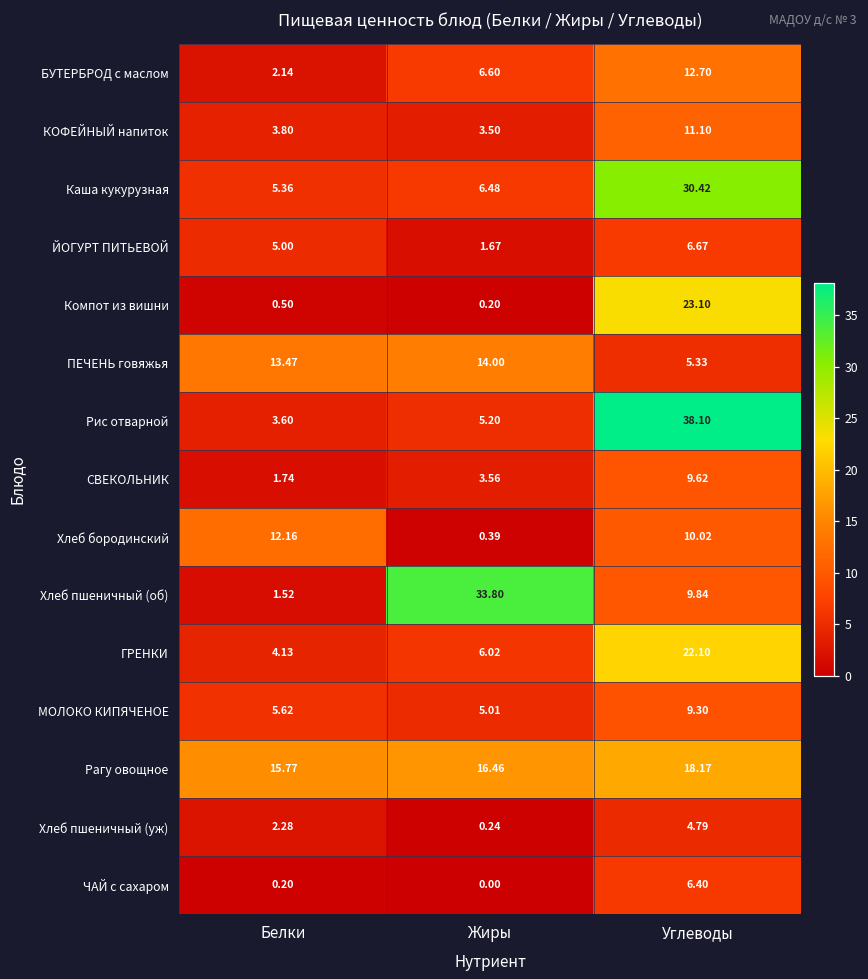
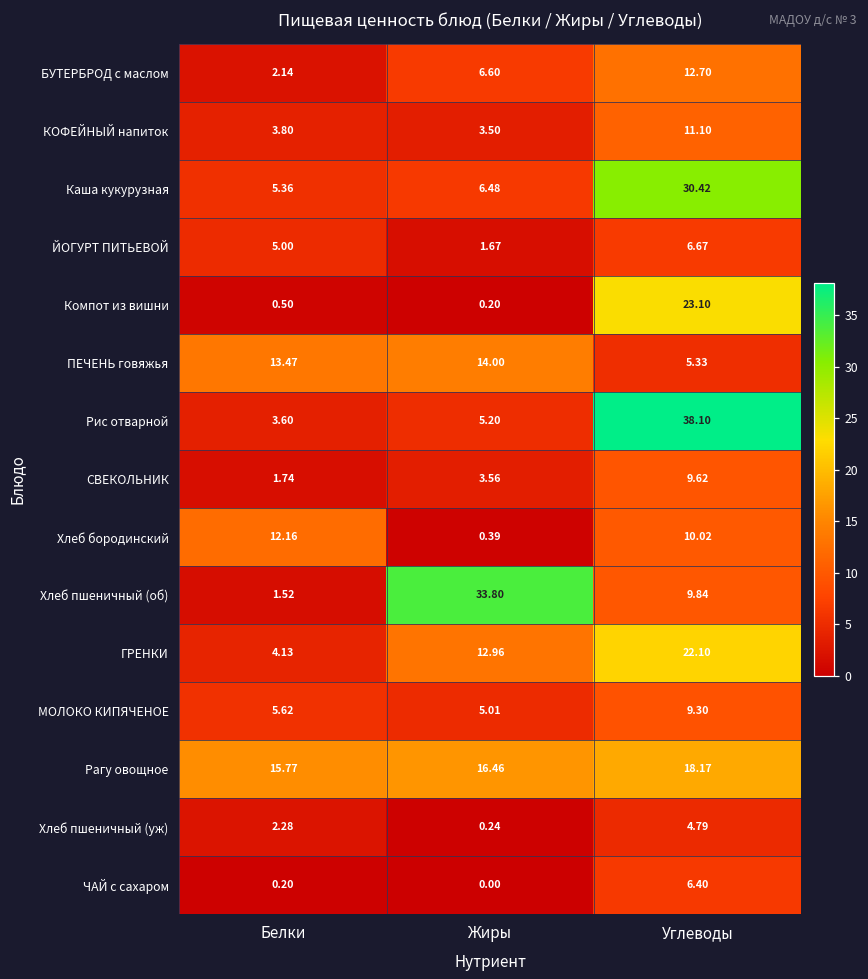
  {
    "БУТЕРБРОД с маслом": {
      "Белки": 2.14,
      "Жиры": 6.60,
      "Углеводы": 12.70
    },
    "КОФЕЙНЫЙ напиток": {
      "Белки": 3.80,
      "Жиры": 3.50,
      "Углеводы": 11.10
    },
    "Каша кукурузная": {
      "Белки": 5.36,
      "Жиры": 6.48,
      "Углеводы": 30.42
    },
    "ЙОГУРТ ПИТЬЕВОЙ": {
      "Белки": 5.00,
      "Жиры": 1.67,
      "Углеводы": 6.67
    },
    "Компот из вишни": {
      "Белки": 0.50,
      "Жиры": 0.20,
      "Углеводы": 23.10
    },
    "ПЕЧЕНЬ говяжья": {
      "Белки": 13.47,
      "Жиры": 14.00,
      "Углеводы": 5.33
    },
    "Рис отварной": {
      "Белки": 3.60,
      "Жиры": 5.20,
      "Углеводы": 38.10
    },
    "СВЕКОЛЬНИК": {
      "Белки": 1.74,
      "Жиры": 3.56,
      "Углеводы": 9.62
    },
    "Хлеб бородинский": {
      "Белки": 12.16,
      "Жиры": 0.39,
      "Углеводы": 10.02
    },
    "Хлеб пшеничный (об)": {
      "Белки": 1.52,
      "Жиры": 33.80,
      "Углеводы": 9.84
    },
    "ГРЕНКИ": {
      "Белки": 4.13,
-     "Жиры": 6.02,
+     "Жиры": 12.96,
      "Углеводы": 22.10
    },
    "МОЛОКО КИПЯЧЕНОЕ": {
      "Белки": 5.62,
      "Жиры": 5.01,
      "Углеводы": 9.30
    },
    "Рагу овощное": {
      "Белки": 15.77,
      "Жиры": 16.46,
      "Углеводы": 18.17
    },
    "Хлеб пшеничный (уж)": {
      "Белки": 2.28,
      "Жиры": 0.24,
      "Углеводы": 4.79
    },
    "ЧАЙ с сахаром": {
      "Белки": 0.20,
      "Жиры": 0.00,
      "Углеводы": 6.40
    }
  }
